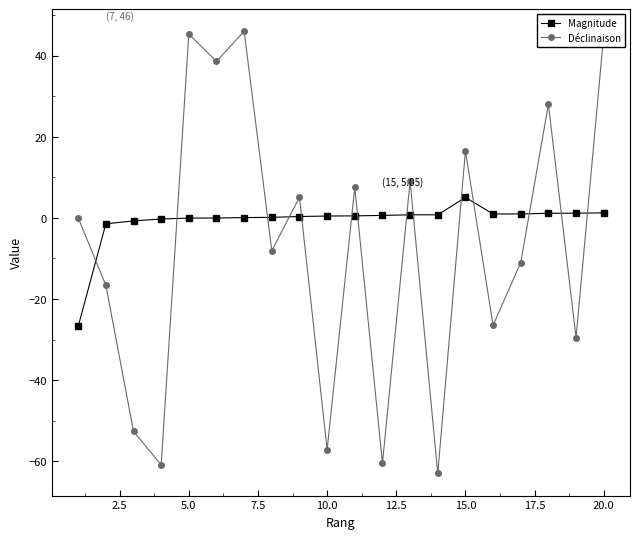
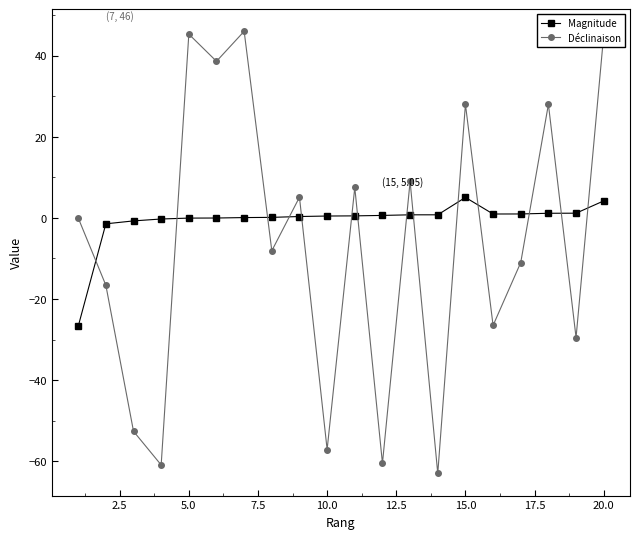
  {
    "Magnitude": {
      "5.0": 0,
      "10.0": 0,
      "15.0": 5,
-     "20.0": 1
+     "20.0": 4
    },
    "Déclinaison": {
      "5.0": 45,
      "10.0": -57,
-     "15.0": 17
+     "15.0": 28
    }
  }
